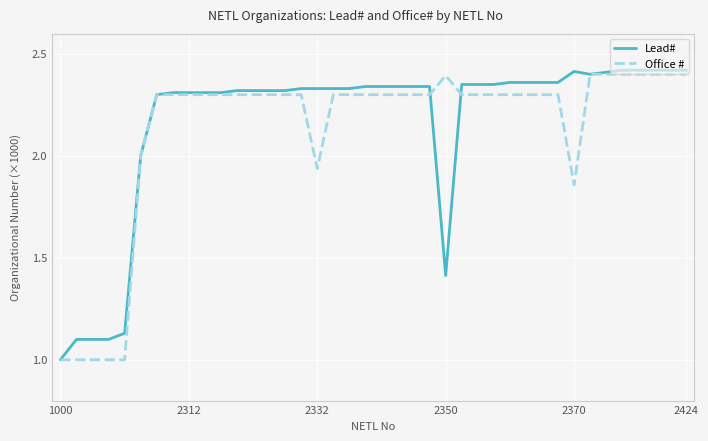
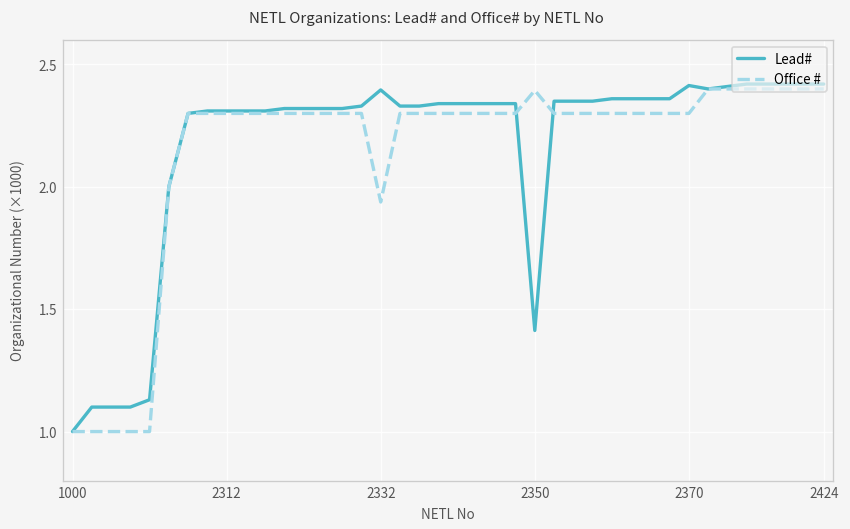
  {
    "Lead#": {
-     "2332": 2.33,
+     "2332": 2.40,
      "2350": 1.41,
      "2370": 2.41
    },
    "Office #": {
      "2332": 1.94,
      "2350": 2.39,
-     "2370": 1.86,
+     "2370": 2.30,
      "2424": 2.40
    }
  }
